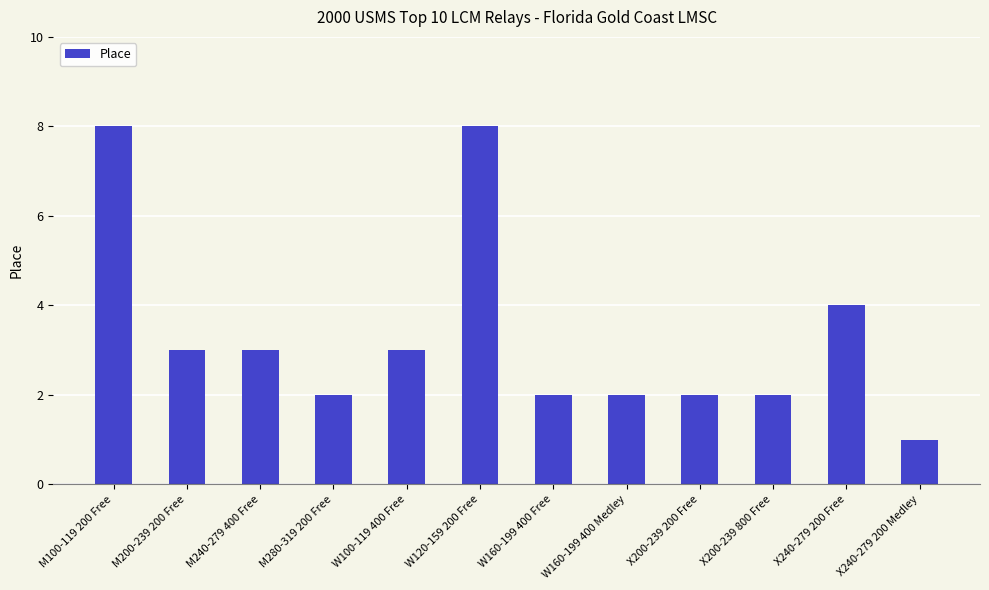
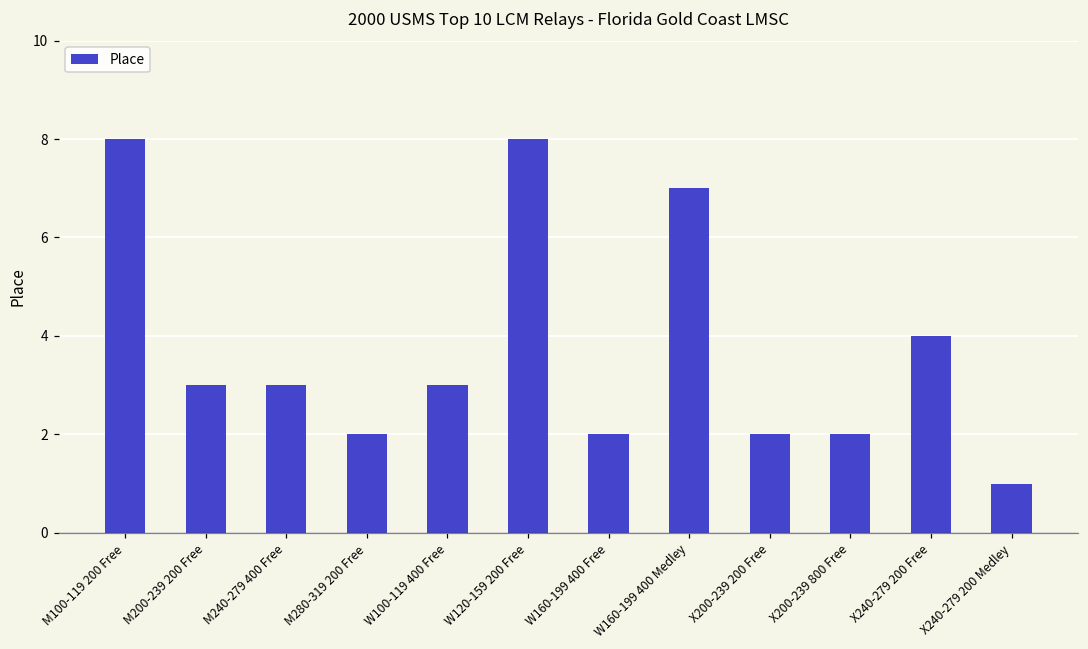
  {
    "M100-119 200 Free": 8,
    "M200-239 200 Free": 3,
    "M240-279 400 Free": 3,
    "M280-319 200 Free": 2,
    "W100-119 400 Free": 3,
    "W120-159 200 Free": 8,
    "W160-199 400 Free": 2,
-   "W160-199 400 Medley": 2,
+   "W160-199 400 Medley": 7,
    "X200-239 200 Free": 2,
    "X200-239 800 Free": 2,
    "X240-279 200 Free": 4,
    "X240-279 200 Medley": 1
  }
